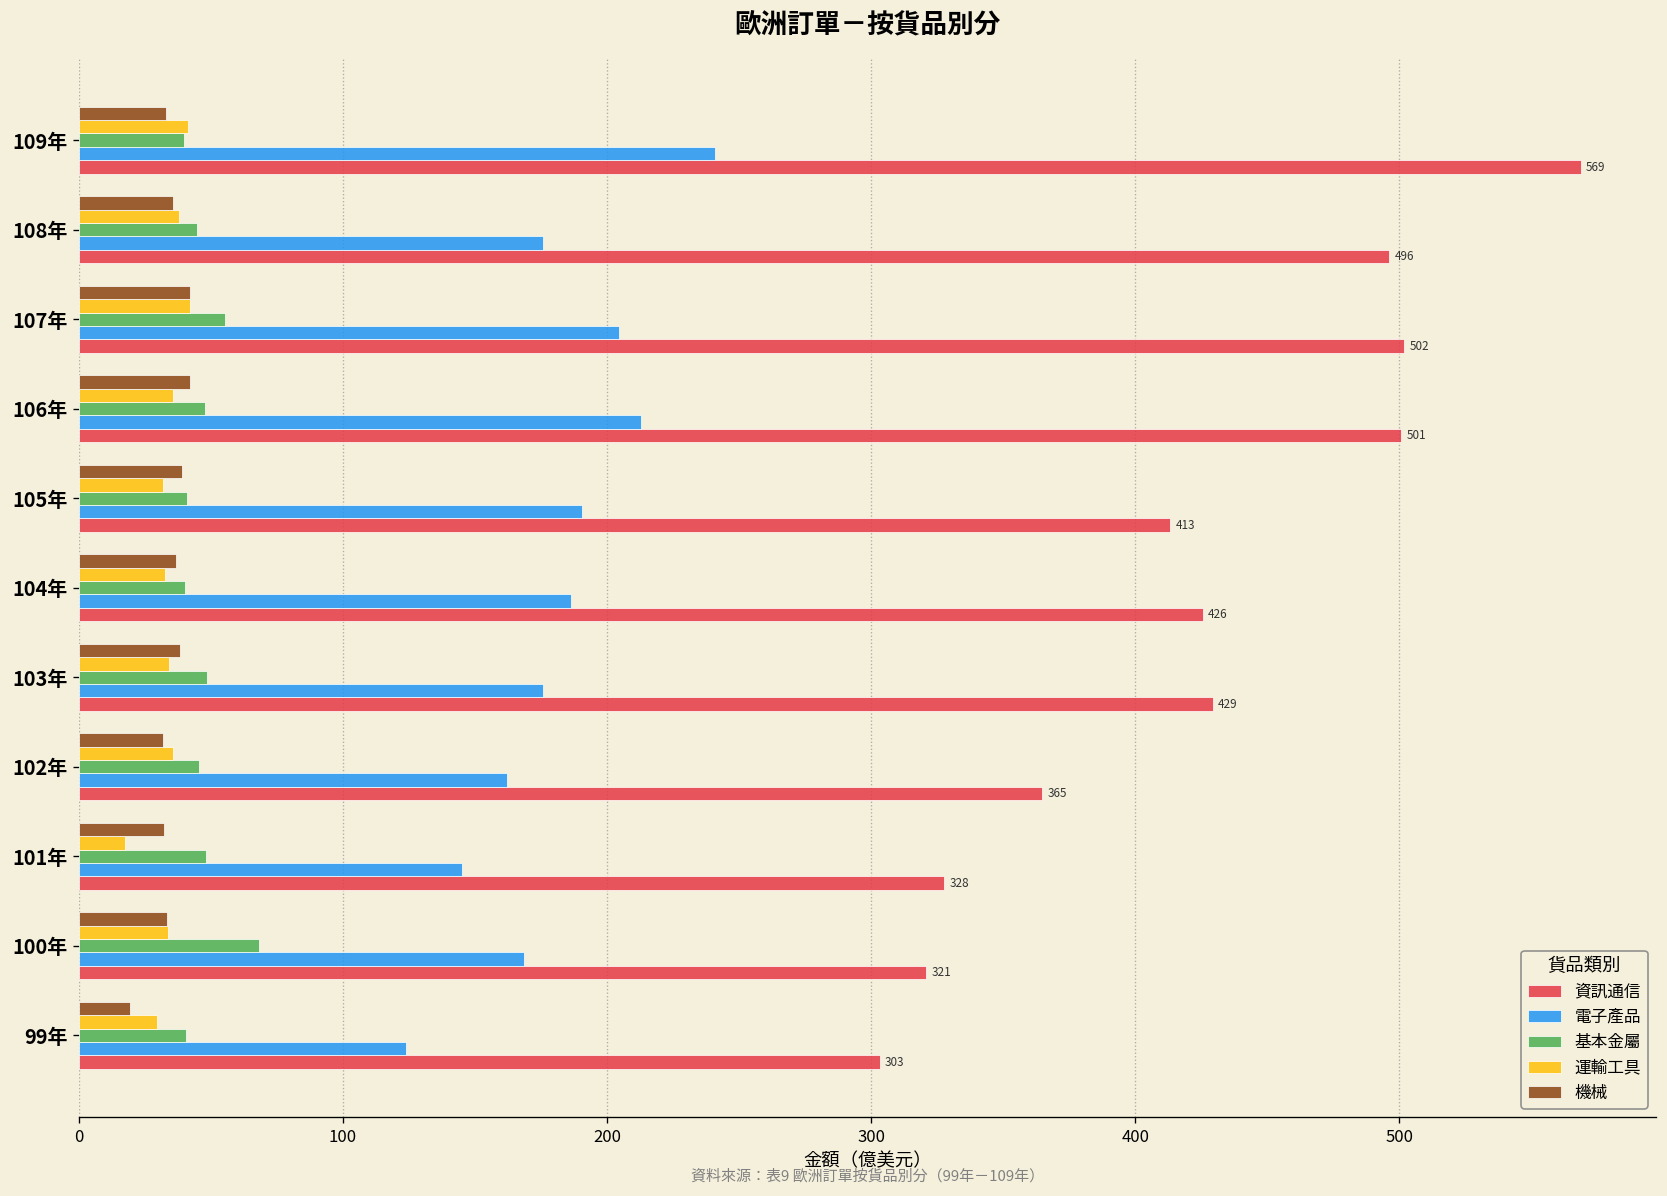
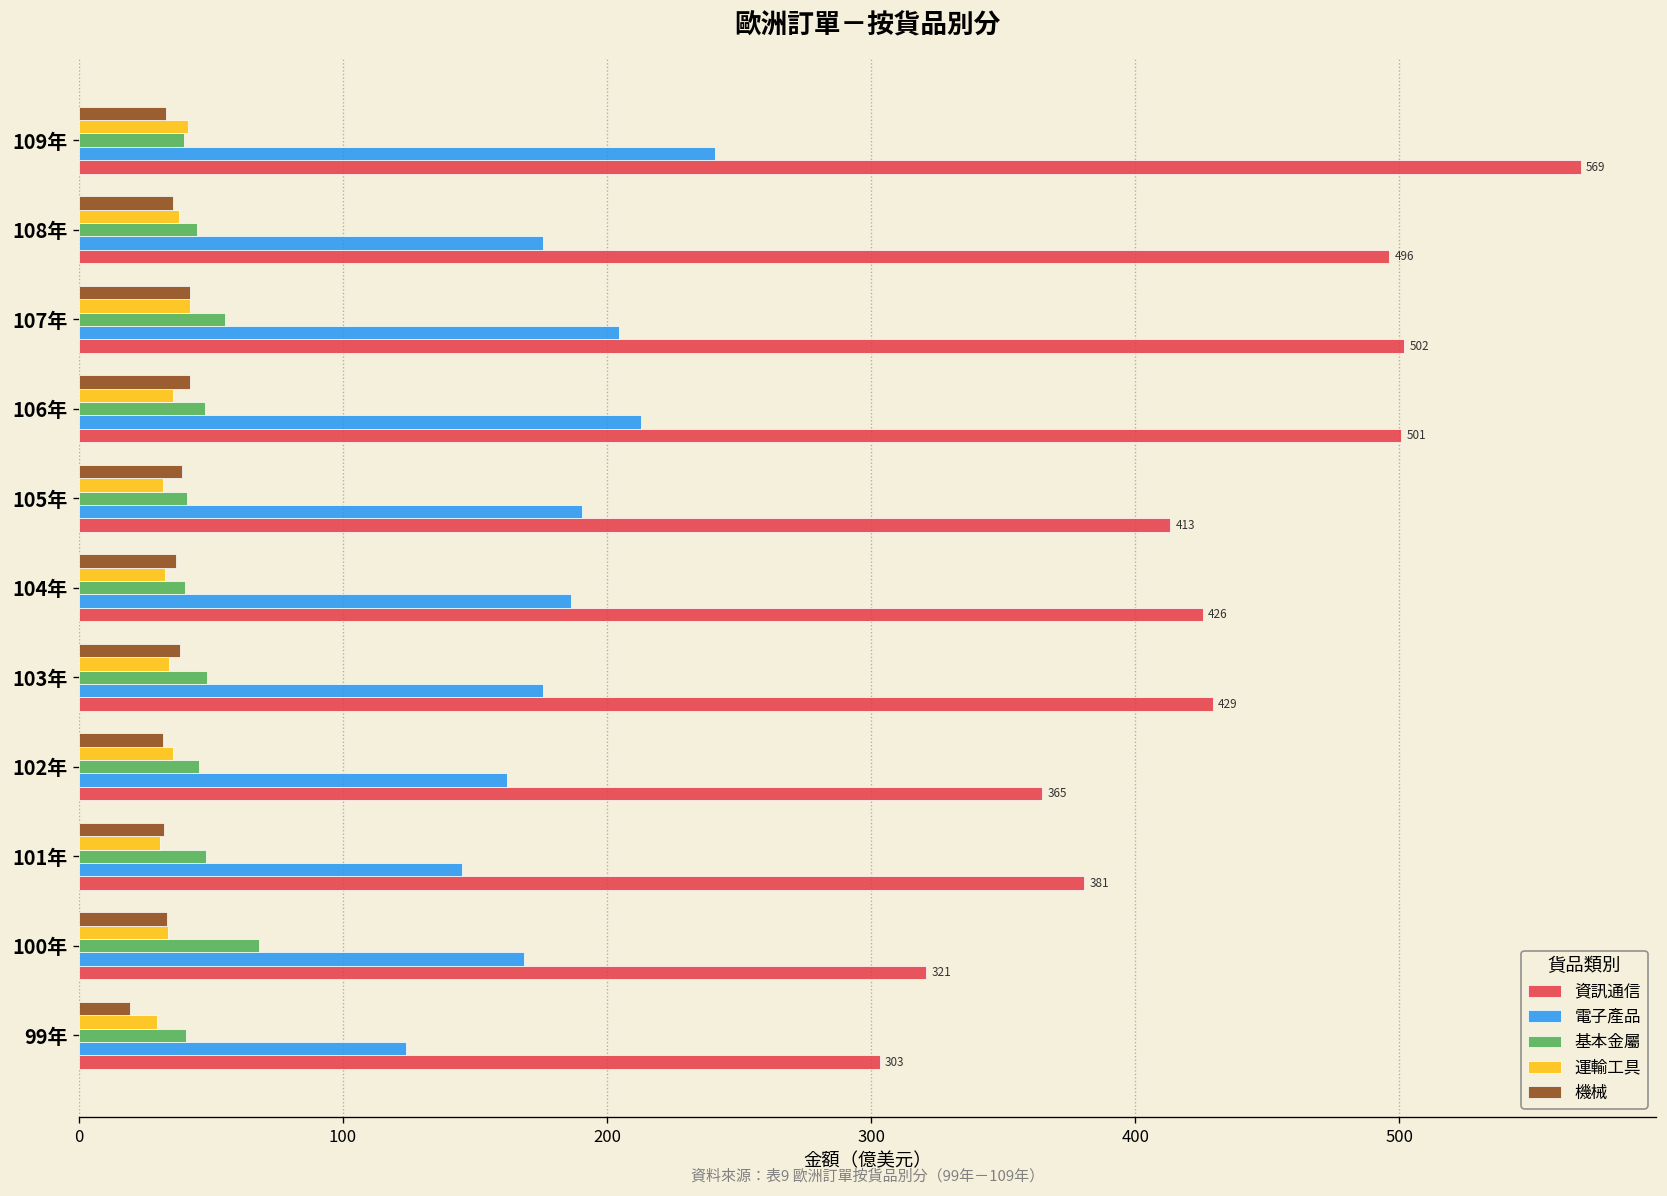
  {
    "資訊通信": {
      "109年": 569,
      "108年": 496,
      "107年": 502,
      "106年": 501,
      "105年": 413,
      "104年": 426,
      "103年": 429,
      "102年": 365,
-     "101年": 328,
+     "101年": 381,
      "100年": 321,
      "99年": 303
    },
    "電子產品": {
      "109年": 241,
      "108年": 176,
      "107年": 205,
      "106年": 213,
      "105年": 190,
      "104年": 186,
      "103年": 176,
      "102年": 162,
      "101年": 145,
      "100年": 169,
      "99年": 124
    },
    "基本金屬": {
      "109年": 40,
      "108年": 45,
      "107年": 55,
      "106年": 48,
      "105年": 41,
      "104年": 40,
      "103年": 48,
      "102年": 45,
      "101年": 48,
      "100年": 68,
      "99年": 40
    },
    "運輸工具": {
      "109年": 41,
      "108年": 38,
      "107年": 42,
      "106年": 36,
      "105年": 32,
      "104年": 33,
      "103年": 34,
      "102年": 36,
-     "101年": 17,
+     "101年": 31,
      "100年": 34,
      "99年": 30
    },
    "機械": {
      "109年": 33,
      "108年": 36,
      "107年": 42,
      "106年": 42,
      "105年": 39,
      "104年": 37,
      "103年": 38,
      "102年": 32,
      "101年": 32,
      "100年": 33,
      "99年": 19
    }
  }
